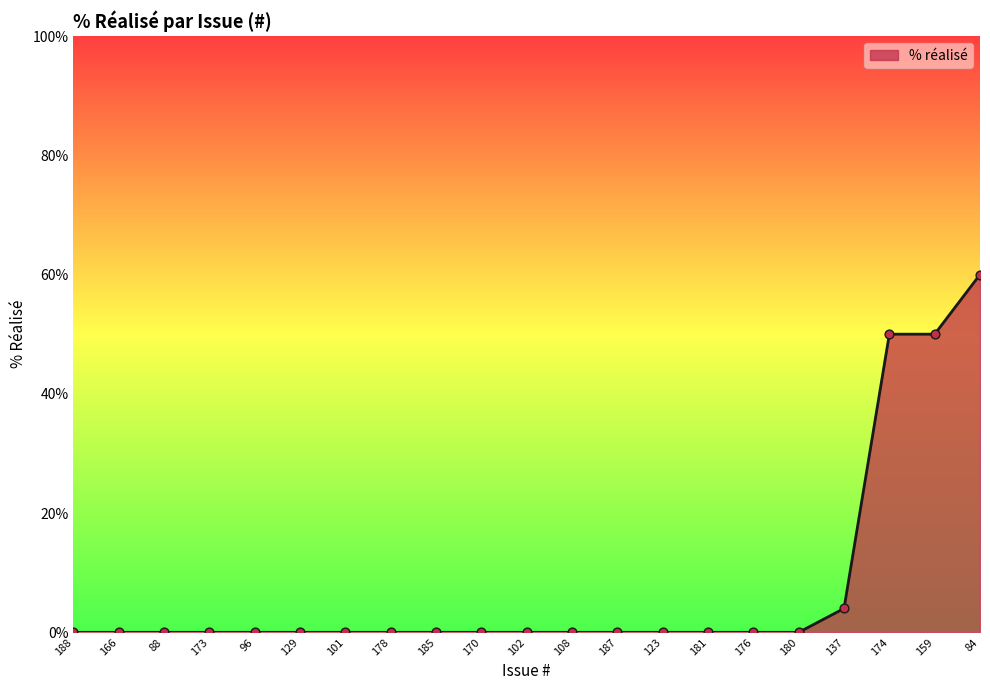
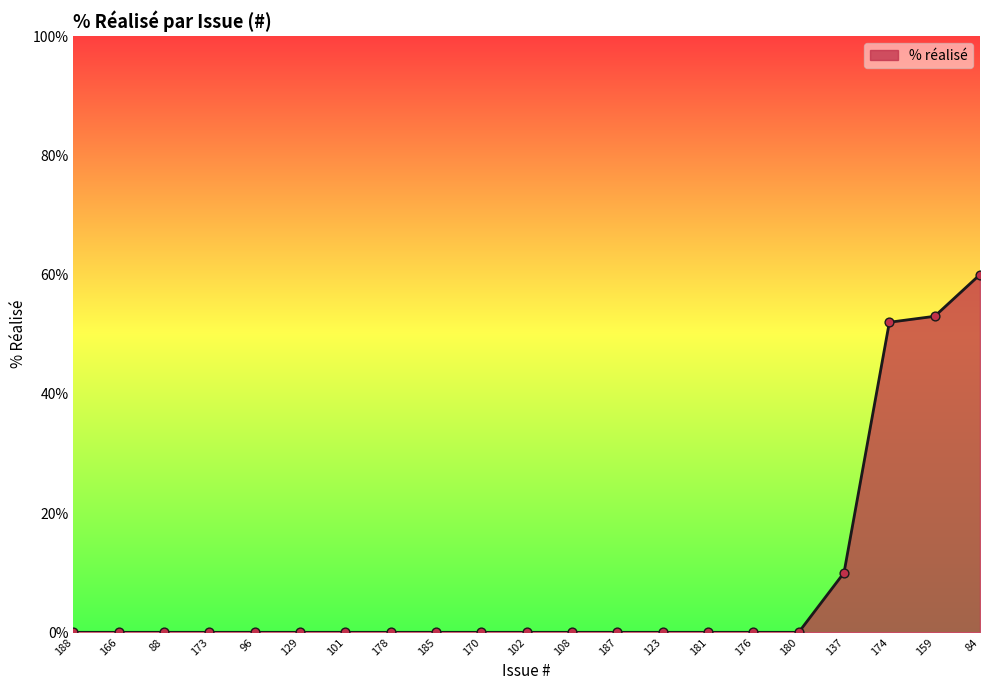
  {
    "188": "0%",
    "166": "0%",
    "88": "0%",
    "173": "0%",
    "96": "0%",
    "129": "0%",
    "101": "0%",
    "178": "0%",
    "185": "0%",
    "170": "0%",
    "102": "0%",
    "108": "0%",
    "187": "0%",
    "123": "0%",
    "181": "0%",
    "176": "0%",
    "180": "0%",
-   "137": "4%",
-   "174": "50%",
-   "159": "50%",
+   "137": "10%",
+   "174": "52%",
+   "159": "53%",
    "84": "60%"
  }
